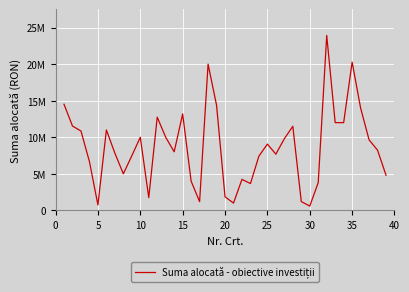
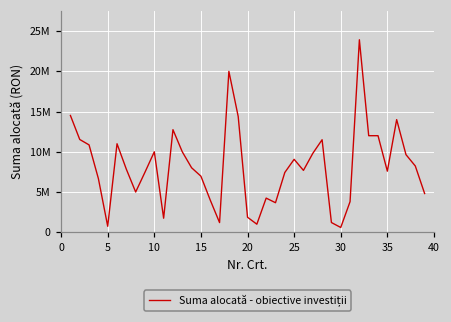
  {
    "5": 1000000,
    "10": 10000000,
-   "15": 13000000,
+   "15": 7000000,
    "20": 2000000,
    "25": 9000000,
    "30": 1000000,
-   "35": 20000000
+   "35": 8000000
  }
